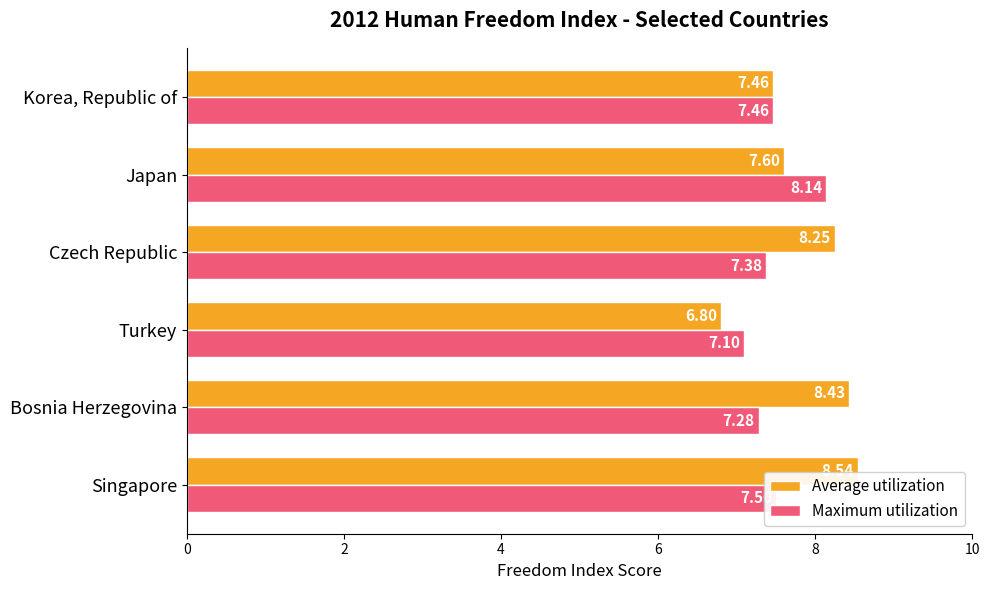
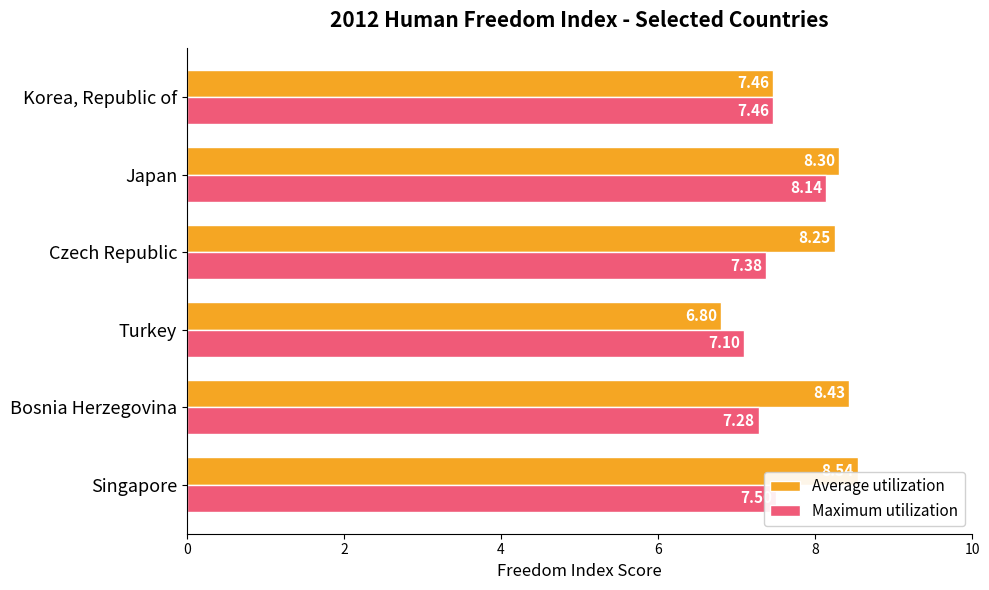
  {
    "Average utilization": {
      "Korea, Republic of": 7.46,
-     "Japan": 7.60,
+     "Japan": 8.30,
      "Czech Republic": 8.25,
      "Turkey": 6.80,
      "Bosnia Herzegovina": 8.43
    },
    "Maximum utilization": {
      "Korea, Republic of": 7.46,
      "Japan": 8.14,
      "Czech Republic": 7.38,
      "Turkey": 7.10,
      "Bosnia Herzegovina": 7.28
    }
  }
